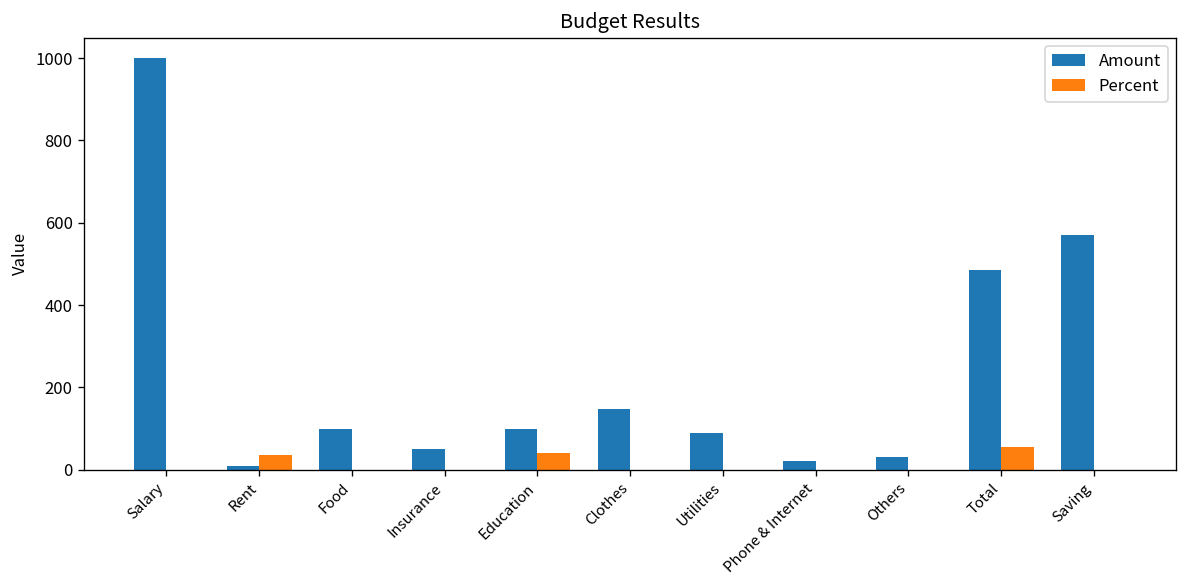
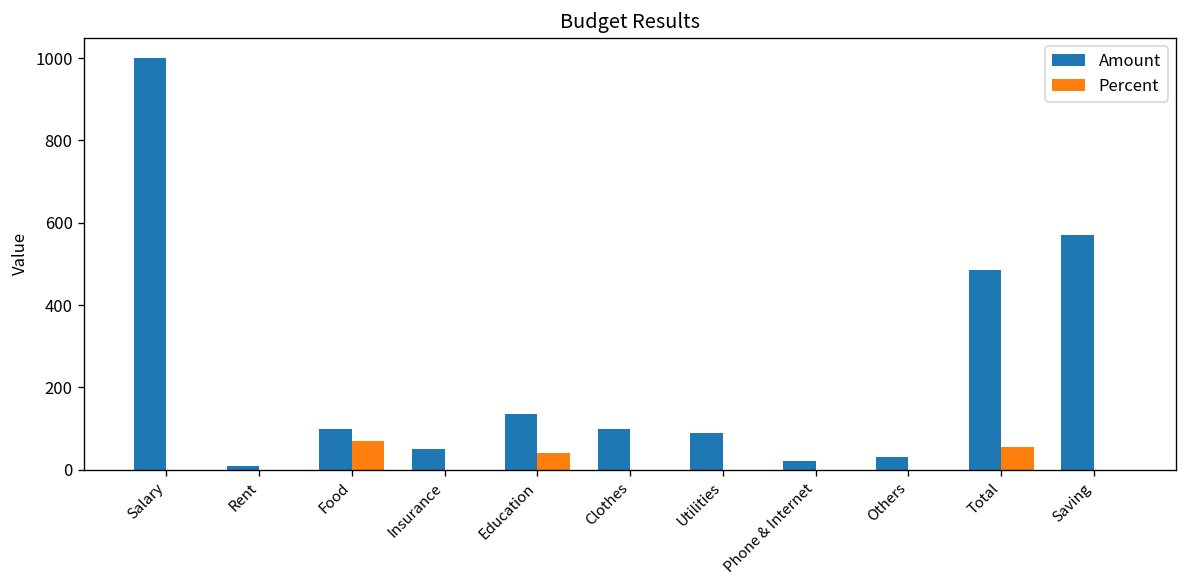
  {
    "Amount": {
      "Salary": 1000,
      "Rent": 10,
      "Food": 100,
      "Insurance": 50,
-     "Education": 100,
-     "Clothes": 150,
+     "Education": 140,
+     "Clothes": 100,
      "Utilities": 90,
      "Phone & Internet": 20,
      "Others": 30,
      "Total": 490,
      "Saving": 570
    },
    "Percent": {
      "Salary": 0,
-     "Rent": 40,
-     "Food": 0,
+     "Rent": 0,
+     "Food": 70,
      "Education": 40,
      "Total": 50,
      "Saving": 0
    }
  }
